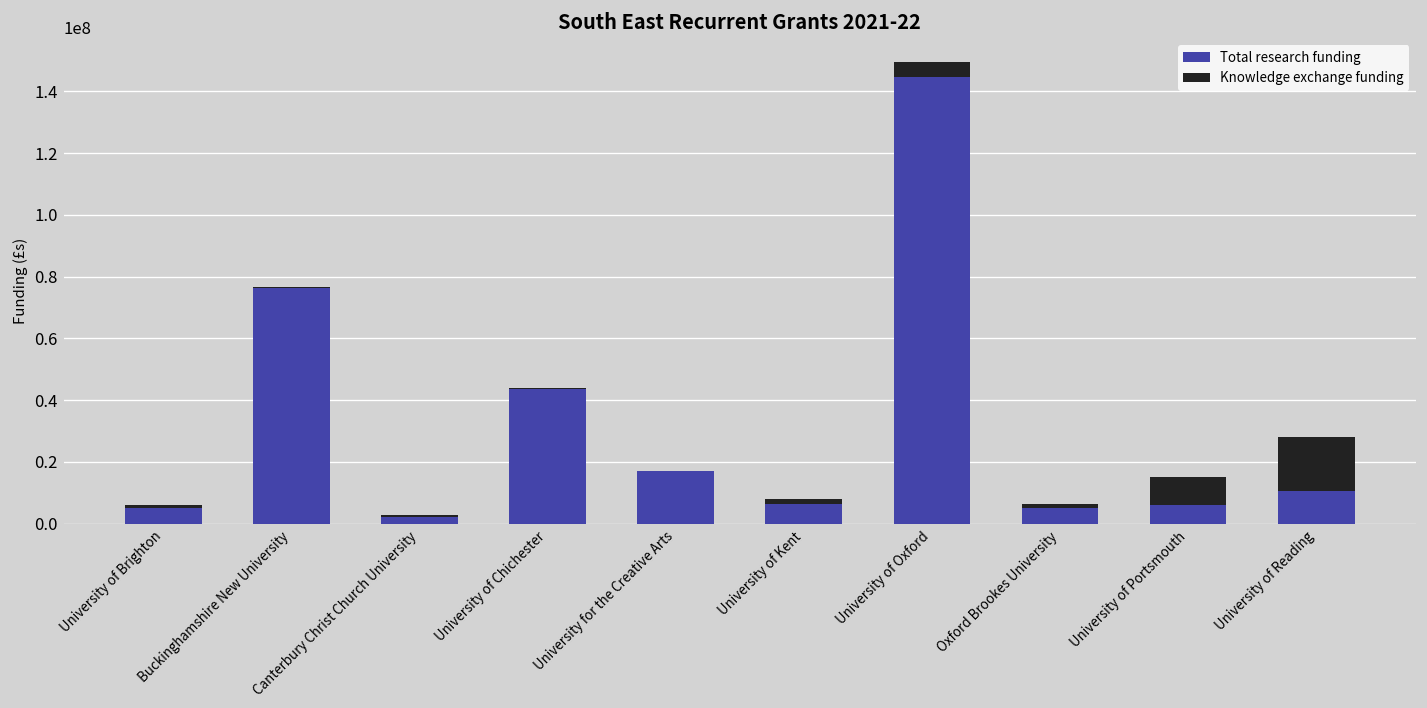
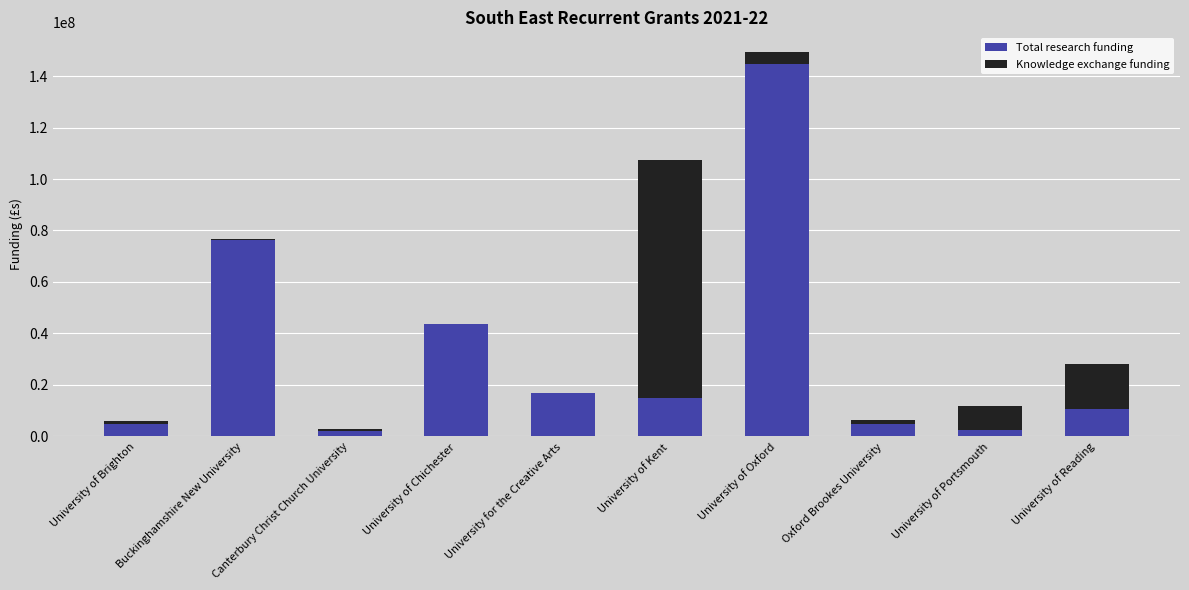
  {
    "Total research funding": {
      "University of Brighton": 5000000,
      "Buckinghamshire New University": 76000000,
      "Canterbury Christ Church University": 2000000,
      "University of Chichester": 44000000,
      "University for the Creative Arts": 17000000,
-     "University of Kent": 6000000,
+     "University of Kent": 15000000,
      "University of Oxford": 145000000,
      "Oxford Brookes University": 5000000,
-     "University of Portsmouth": 6000000,
+     "University of Portsmouth": 3000000,
      "University of Reading": 11000000
    },
    "Knowledge exchange funding": {
      "University of Brighton": 1000000,
      "University for the Creative Arts": 0,
-     "University of Kent": 2000000,
+     "University of Kent": 93000000,
      "University of Oxford": 5000000,
      "Oxford Brookes University": 2000000,
      "University of Portsmouth": 9000000,
      "University of Reading": 17000000
    }
  }
